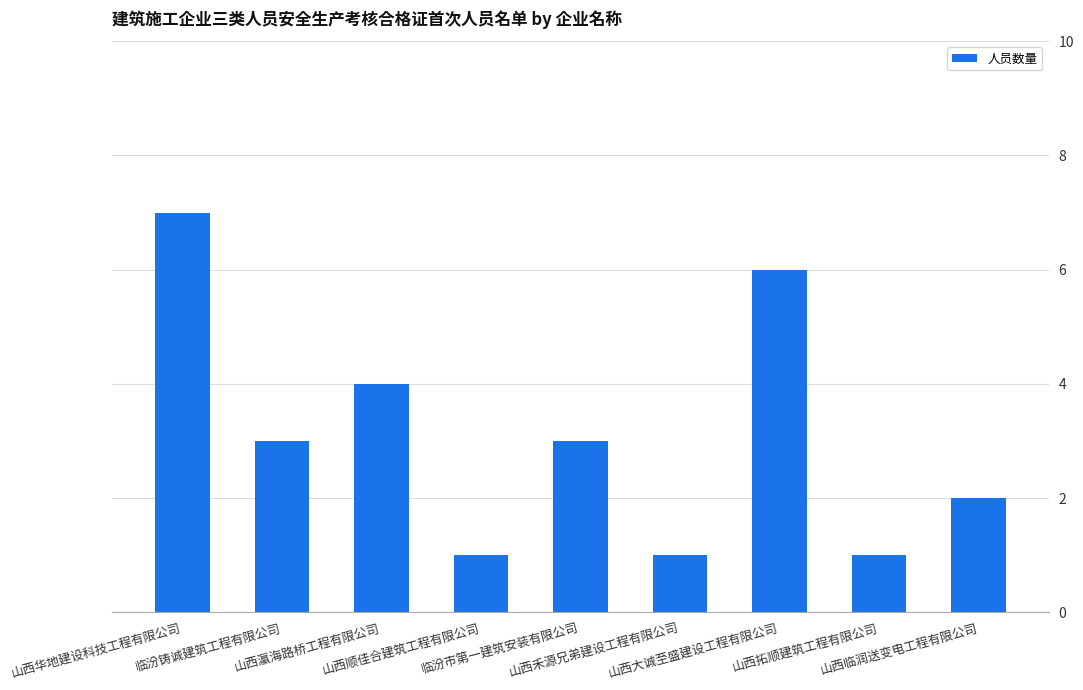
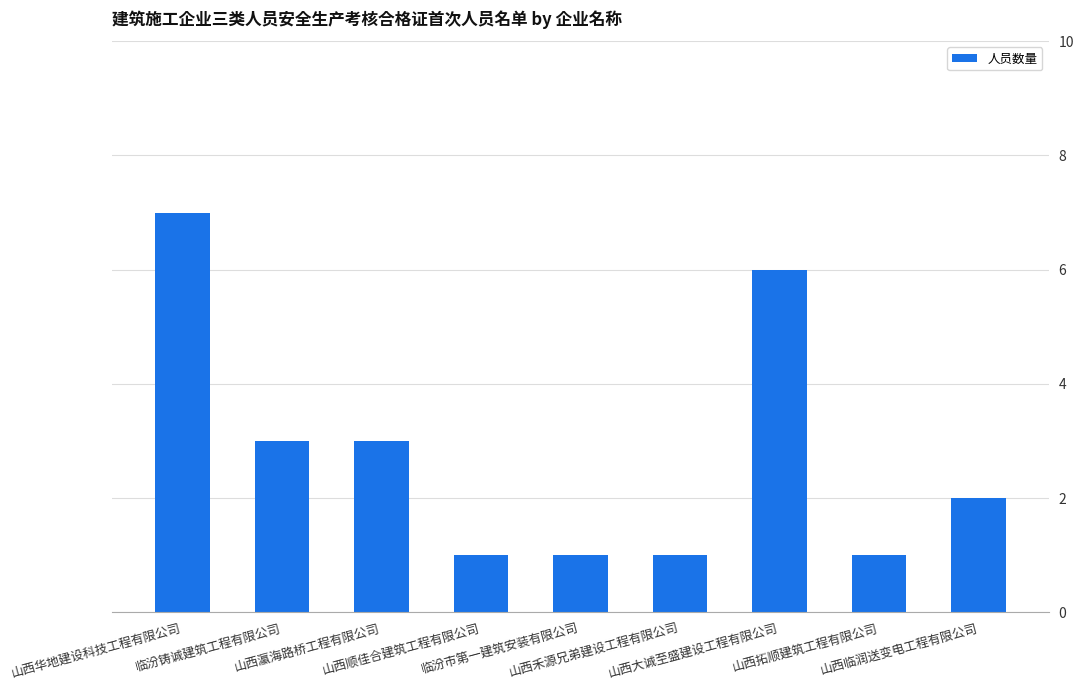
  {
    "山西华地建设科技工程有限公司": 7,
    "临汾铸诚建筑工程有限公司": 3,
-   "山西瀛海路桥工程有限公司": 4,
+   "山西瀛海路桥工程有限公司": 3,
    "山西顺佳合建筑工程有限公司": 1,
-   "临汾市第一建筑安装有限公司": 3,
+   "临汾市第一建筑安装有限公司": 1,
    "山西禾源兄弟建设工程有限公司": 1,
    "山西大诚至盛建设工程有限公司": 6,
    "山西拓顺建筑工程有限公司": 1,
    "山西临润送变电工程有限公司": 2
  }
